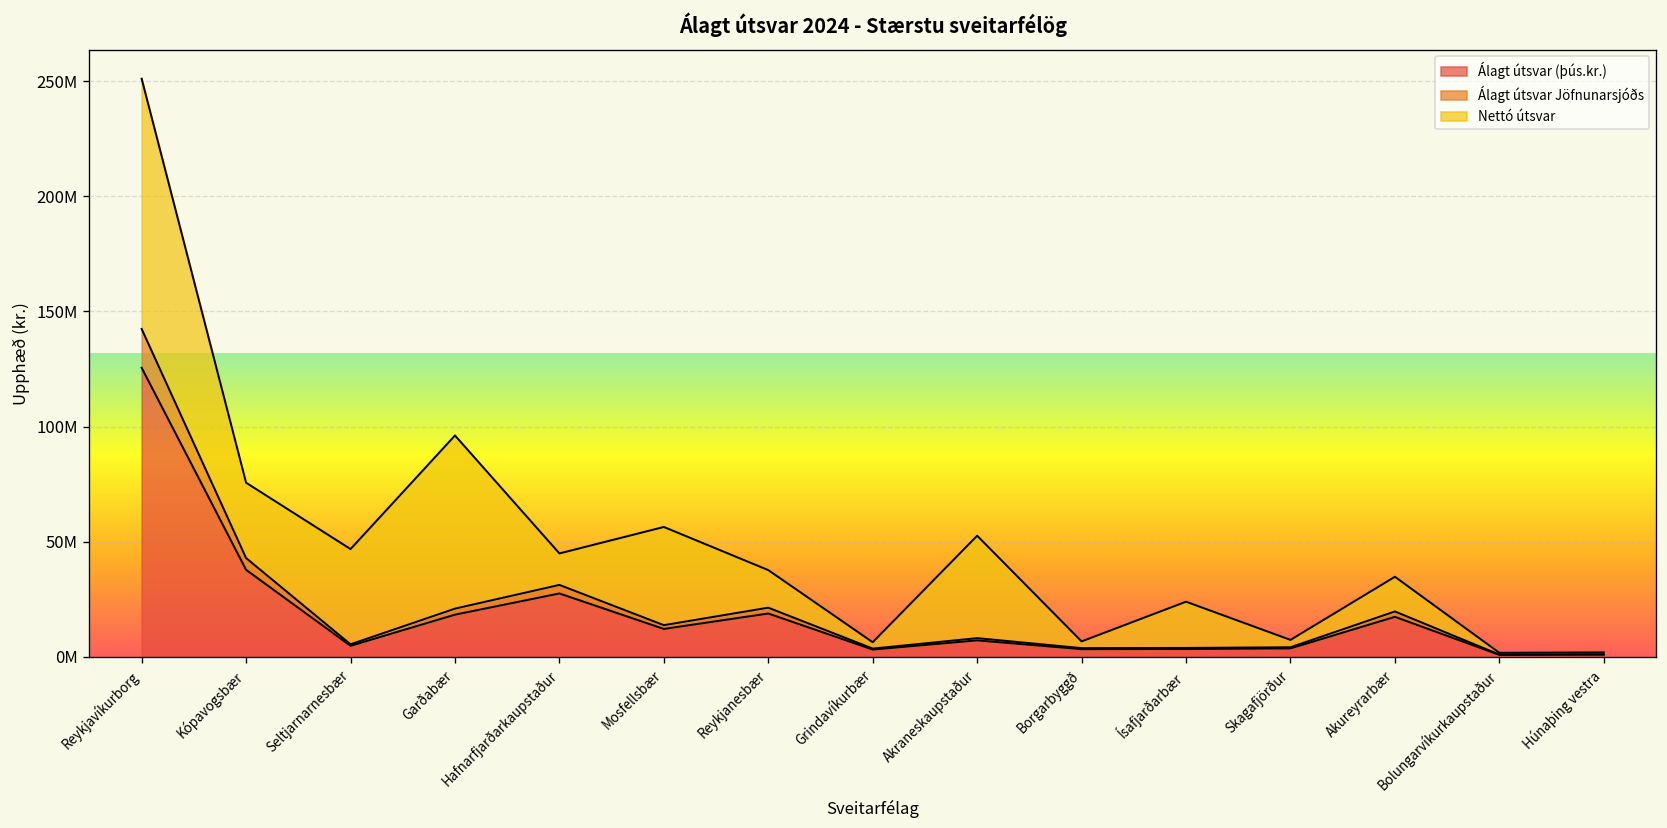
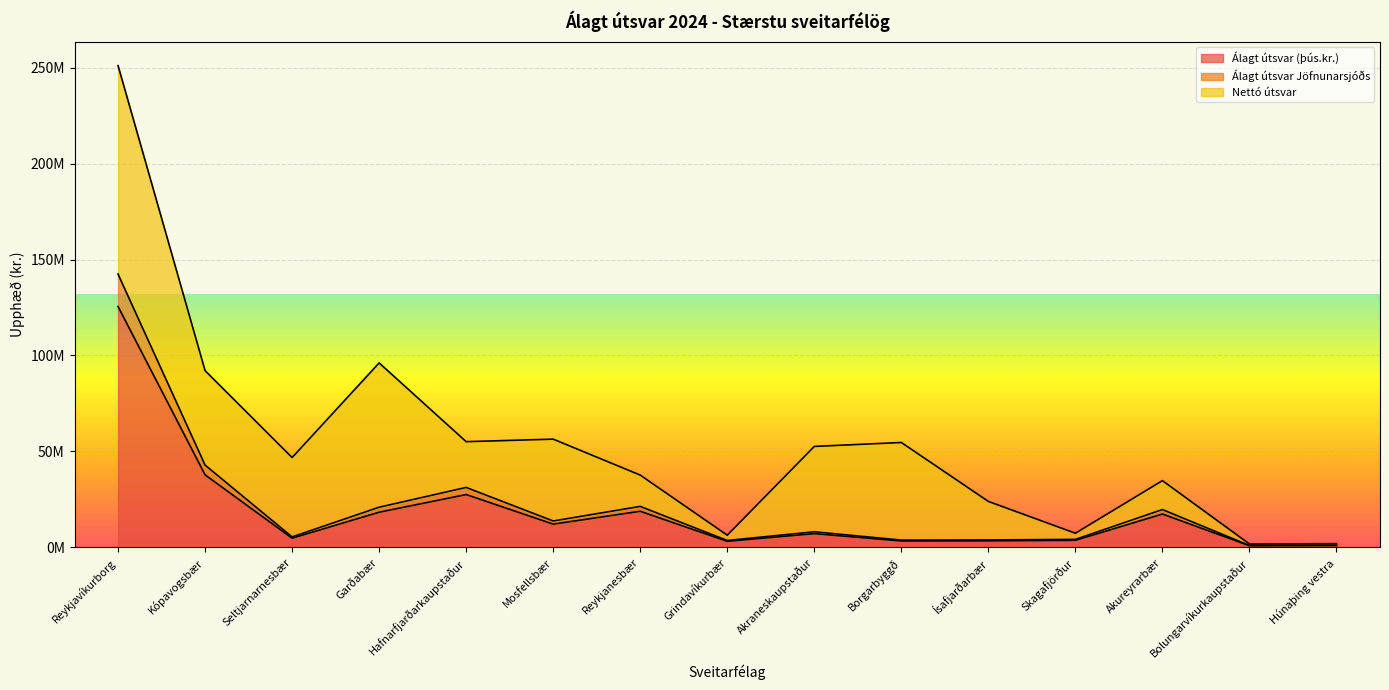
  {
    "Nettó útsvar": {
      "Reykjavíkurborg": 109000000,
-     "Kópavogsbær": 33000000,
+     "Kópavogsbær": 49000000,
      "Seltjarnarnesbær": 41000000,
      "Garðabær": 75000000,
-     "Hafnarfjarðarkaupstaður": 14000000,
+     "Hafnarfjarðarkaupstaður": 24000000,
      "Mosfellsbær": 43000000,
      "Reykjanesbær": 16000000,
      "Grindavíkurbær": 3000000,
      "Akraneskaupstaður": 44000000,
-     "Borgarbyggð": 3000000,
+     "Borgarbyggð": 51000000,
      "Ísafjarðarbær": 20000000,
      "Skagafjörður": 3000000,
      "Akureyrarbær": 15000000
    }
  }
